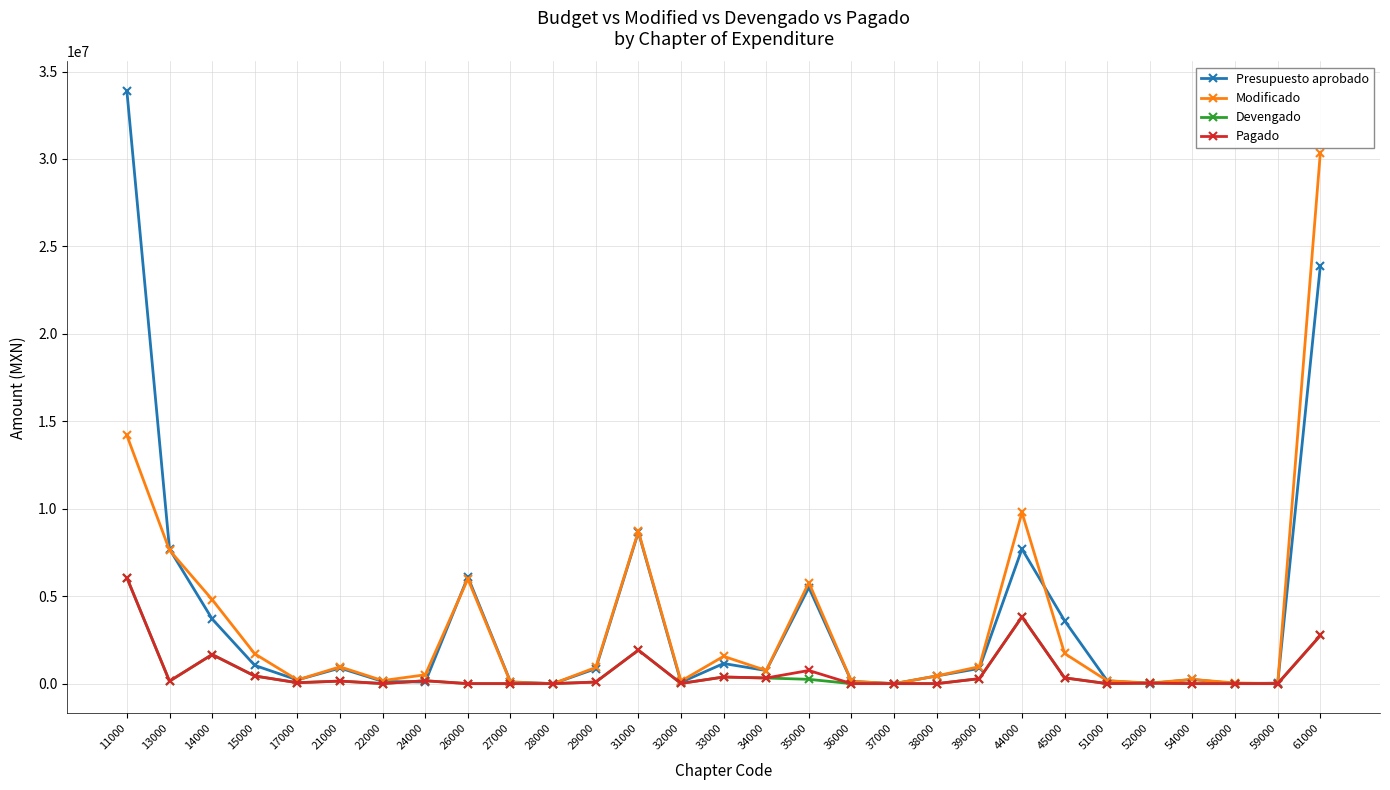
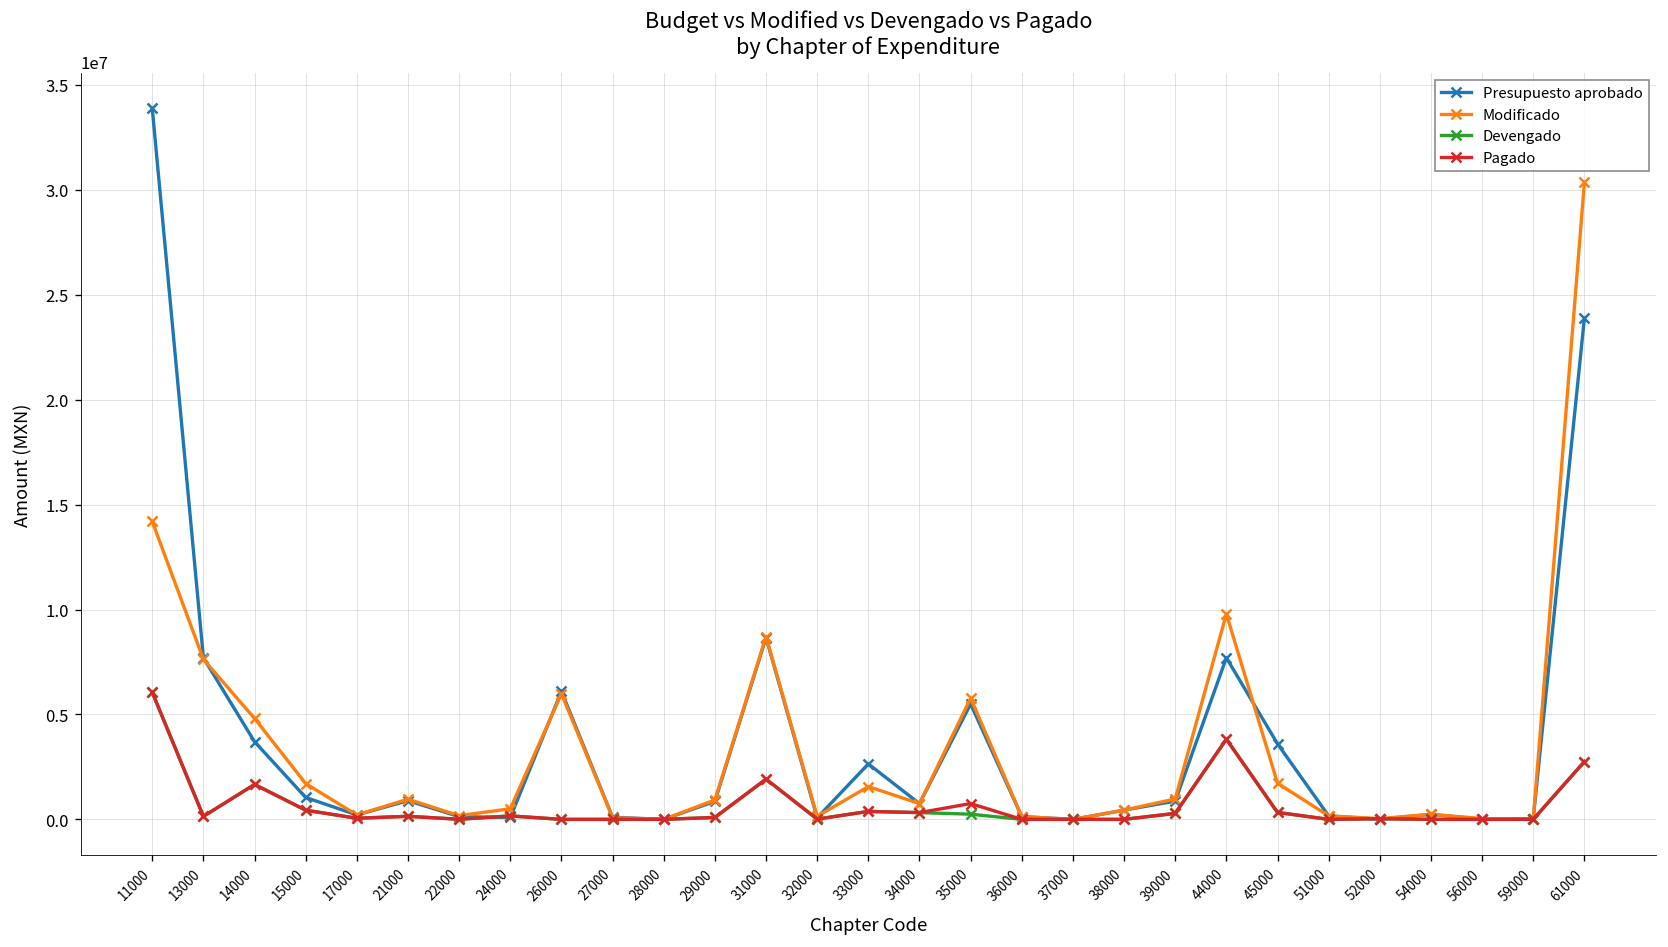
  {
    "Presupuesto aprobado": {
      "11000": 33900000,
      "14000": 3700000,
      "15000": 1000000,
-     "33000": 1200000,
+     "33000": 2600000,
      "35000": 5500000,
      "44000": 7700000,
      "45000": 3600000,
      "61000": 23900000
    },
    "Modificado": {
      "11000": 14200000,
      "14000": 4800000,
      "15000": 1700000,
      "24000": 500000,
      "33000": 1600000,
      "35000": 5800000,
      "44000": 9800000,
      "45000": 1700000,
      "61000": 30400000
    },
    "Devengado": {
      "35000": 200000
    },
    "Pagado": {
      "35000": 800000
    }
  }
